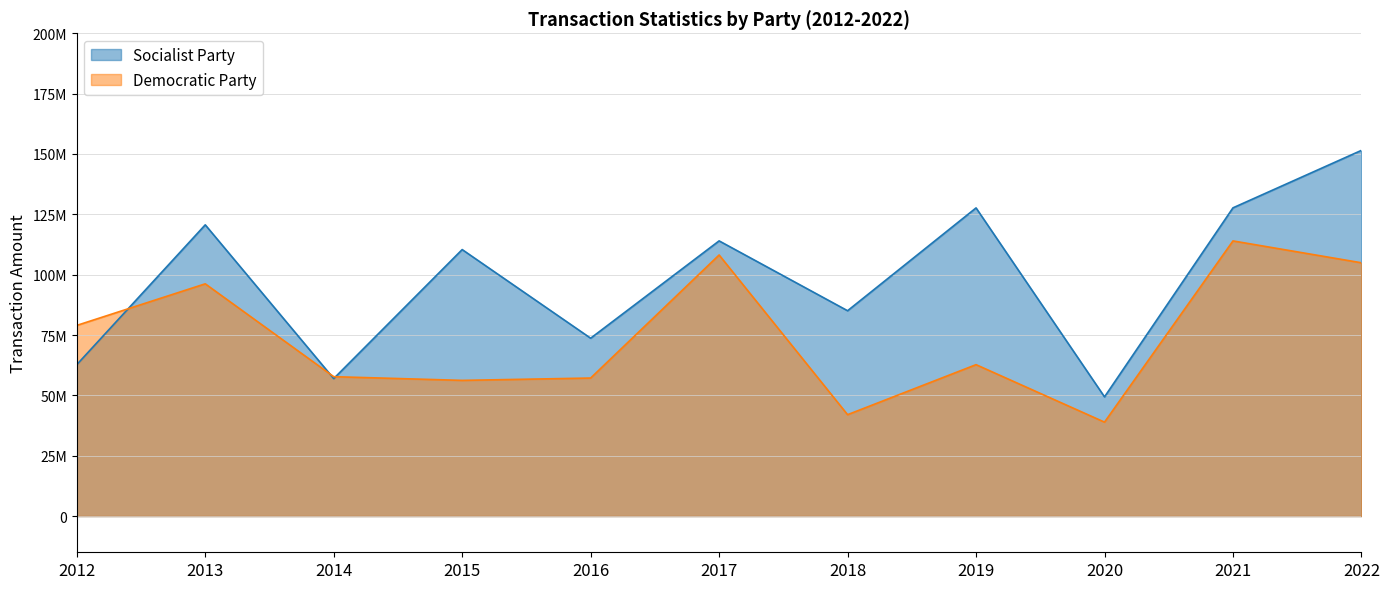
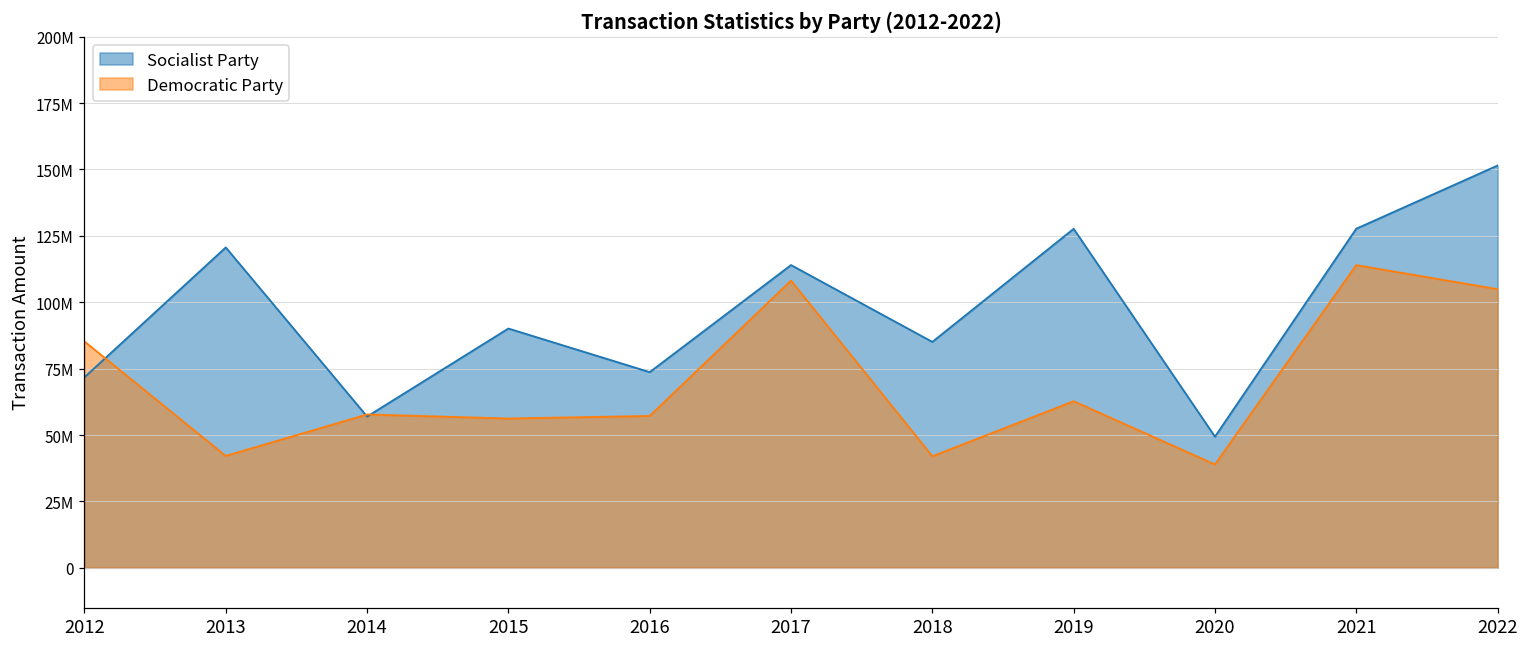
  {
    "Socialist Party": {
-     "2012": 63000000,
+     "2012": 72000000,
      "2013": 121000000,
-     "2015": 110000000,
+     "2015": 90000000,
      "2016": 74000000,
      "2017": 114000000,
      "2018": 85000000,
      "2019": 128000000,
      "2020": 49000000,
      "2021": 128000000,
      "2022": 151000000
    },
    "Democratic Party": {
-     "2012": 79000000,
-     "2013": 96000000,
+     "2012": 85000000,
+     "2013": 42000000,
      "2015": 56000000,
      "2016": 57000000,
      "2017": 108000000,
      "2018": 42000000,
      "2019": 63000000,
      "2020": 39000000,
      "2021": 114000000,
      "2022": 105000000
    }
  }
